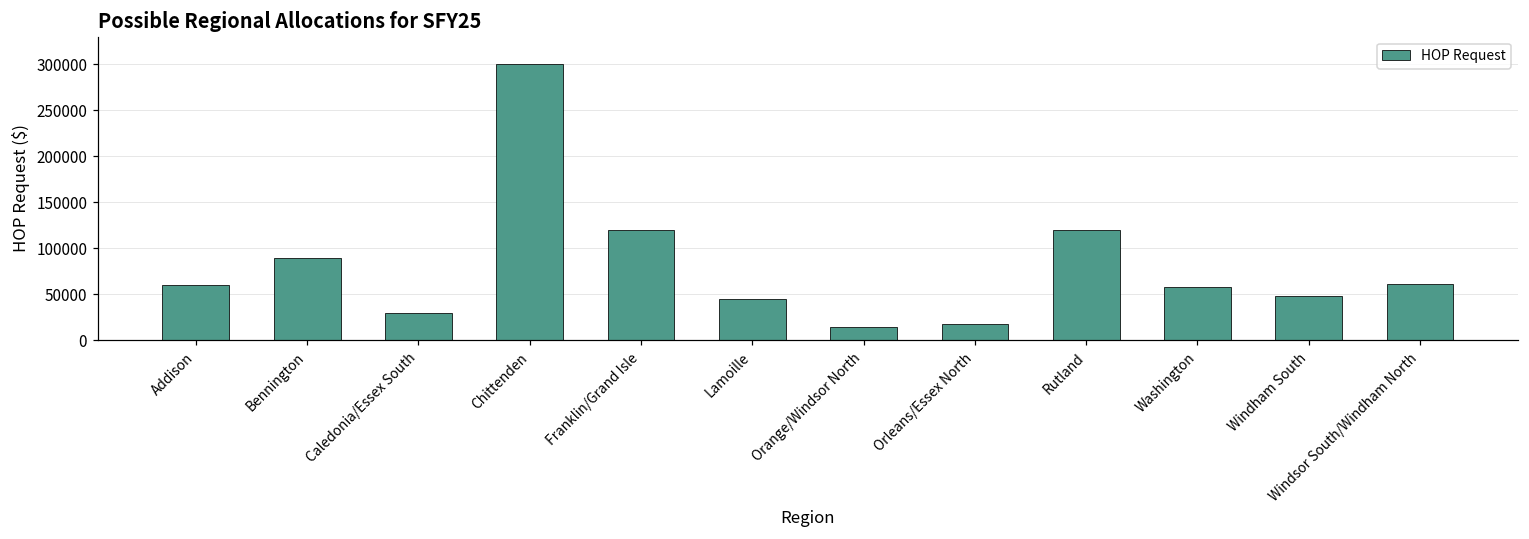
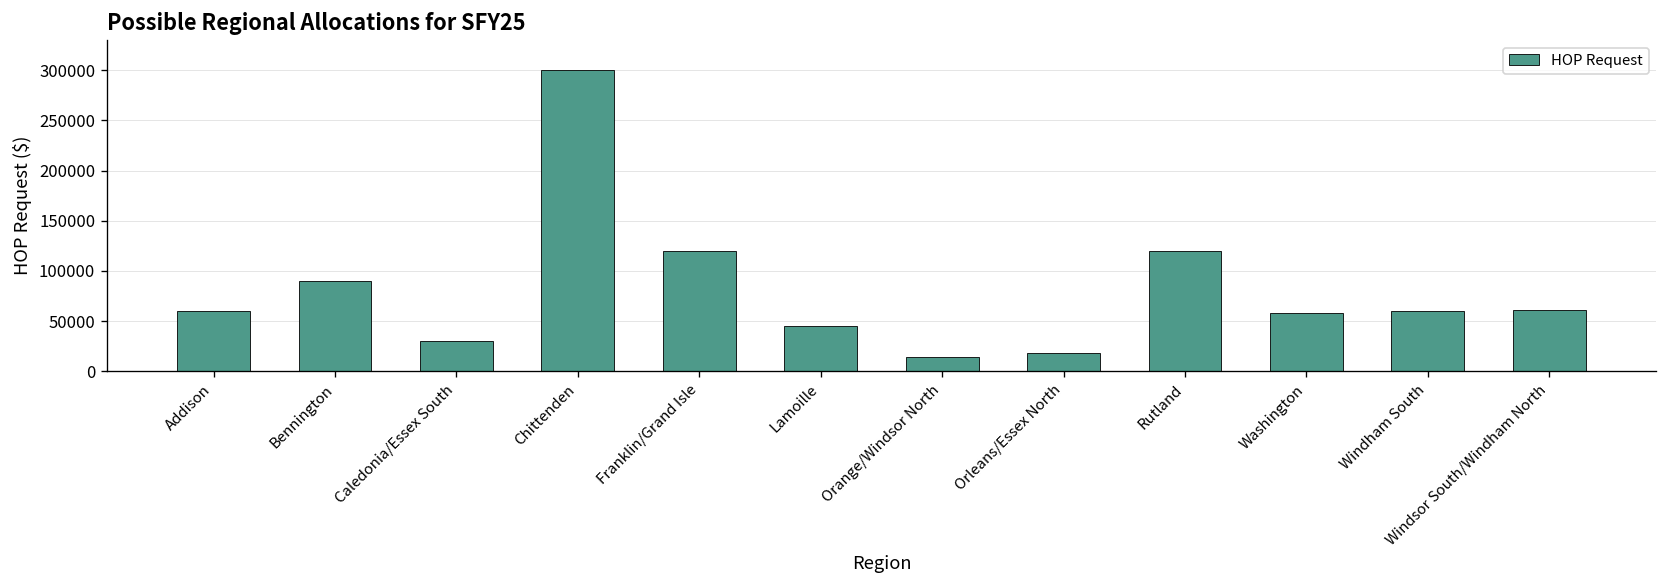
  {
    "Addison": 60000,
    "Bennington": 90000,
    "Caledonia/Essex South": 30000,
    "Chittenden": 300000,
    "Franklin/Grand Isle": 120000,
    "Lamoille": 50000,
    "Orange/Windsor North": 10000,
    "Orleans/Essex North": 20000,
    "Rutland": 120000,
    "Washington": 60000,
-   "Windham South": 50000,
+   "Windham South": 60000,
    "Windsor South/Windham North": 60000
  }
